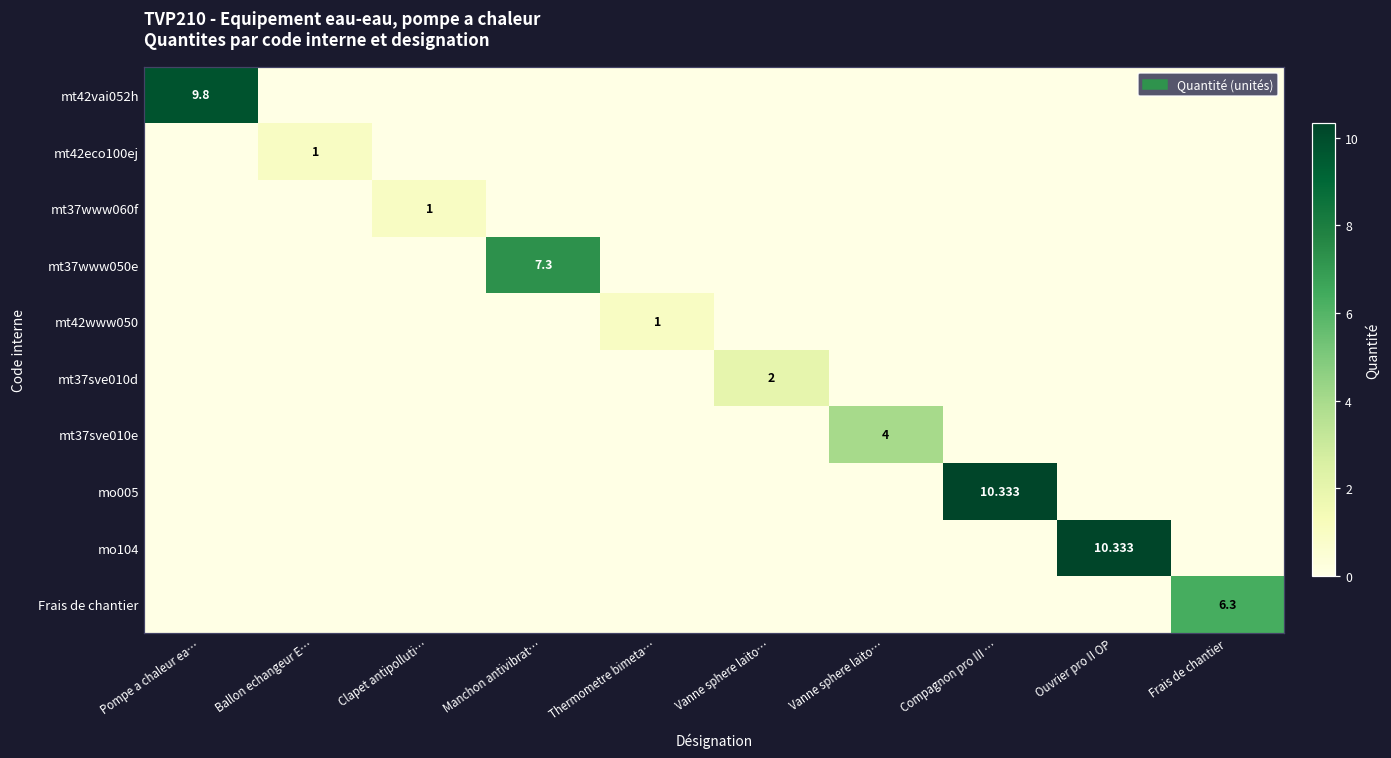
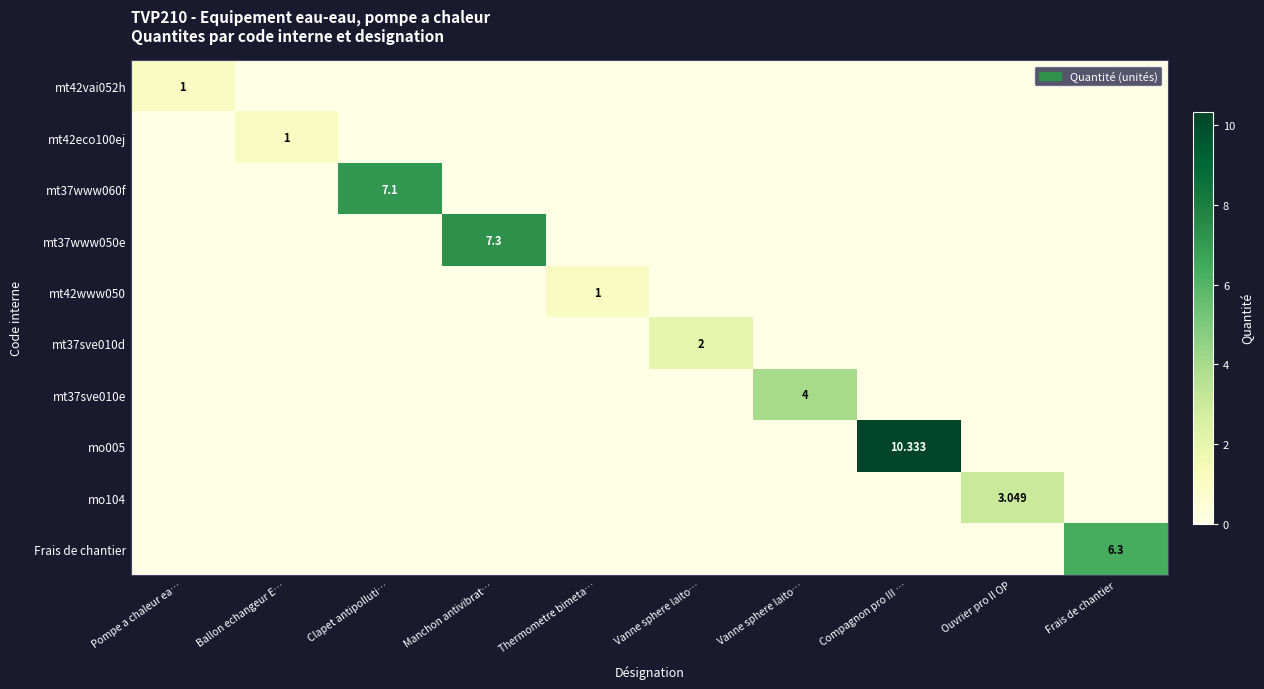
  {
    "mt42vai052h": {
-     "Pompe a chaleur ea…": 9.8
+     "Pompe a chaleur ea…": 1
    },
    "mt42eco100ej": {
      "Ballon echangeur E…": 1
    },
    "mt37www060f": {
-     "Clapet antipolluti…": 1
+     "Clapet antipolluti…": 7.1
    },
    "mt37www050e": {
      "Manchon antivibrat…": 7.3
    },
    "mt42www050": {
      "Thermometre bimeta…": 1
    },
    "mo005": {
      "Compagnon pro III …": 10.333
    },
    "mo104": {
-     "Ouvrier pro II OP": 10.333
+     "Ouvrier pro II OP": 3.049
    },
    "Frais de chantier": {
      "Frais de chantier": 6.3
    }
  }
